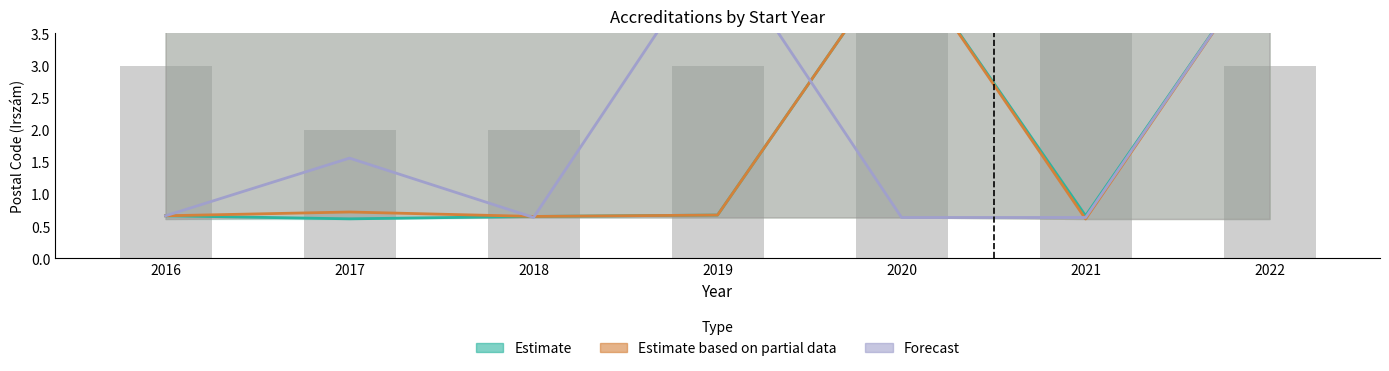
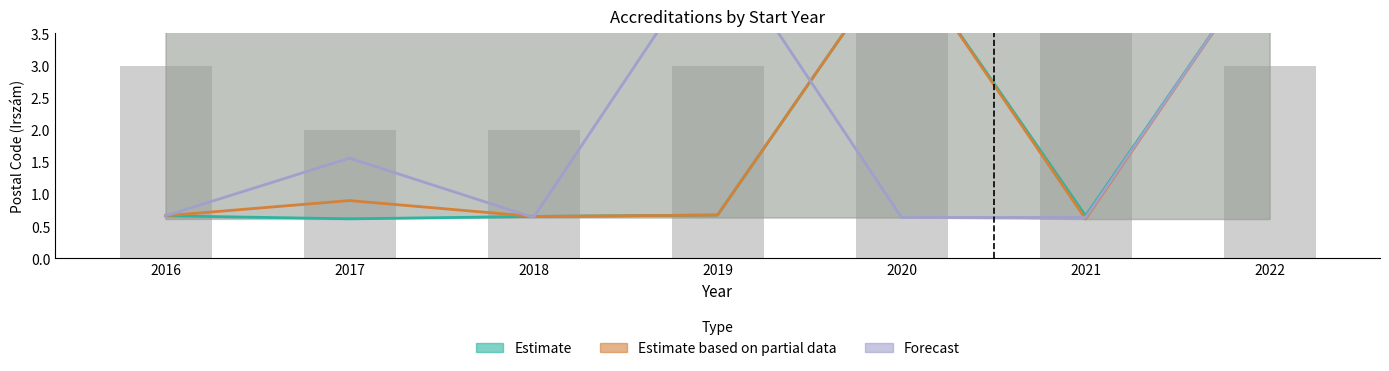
  {
    "Estimate based on partial data": {
-     "2017": 0.7
+     "2017": 0.9
    }
  }
